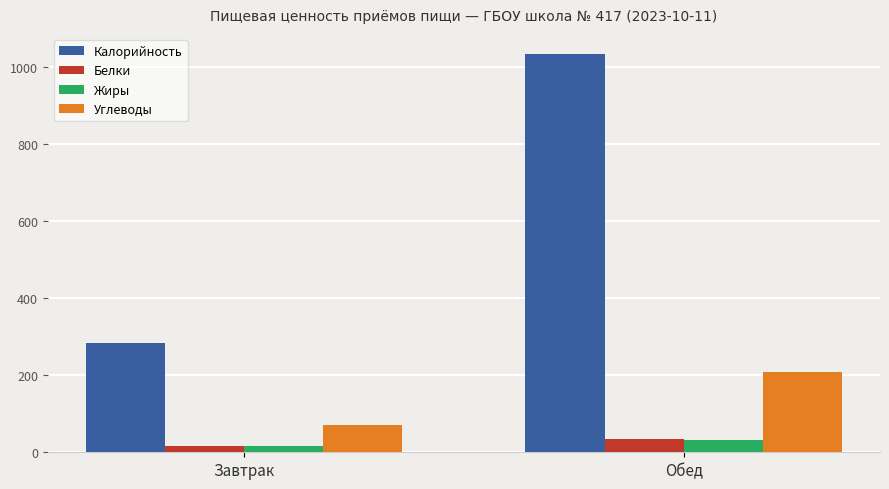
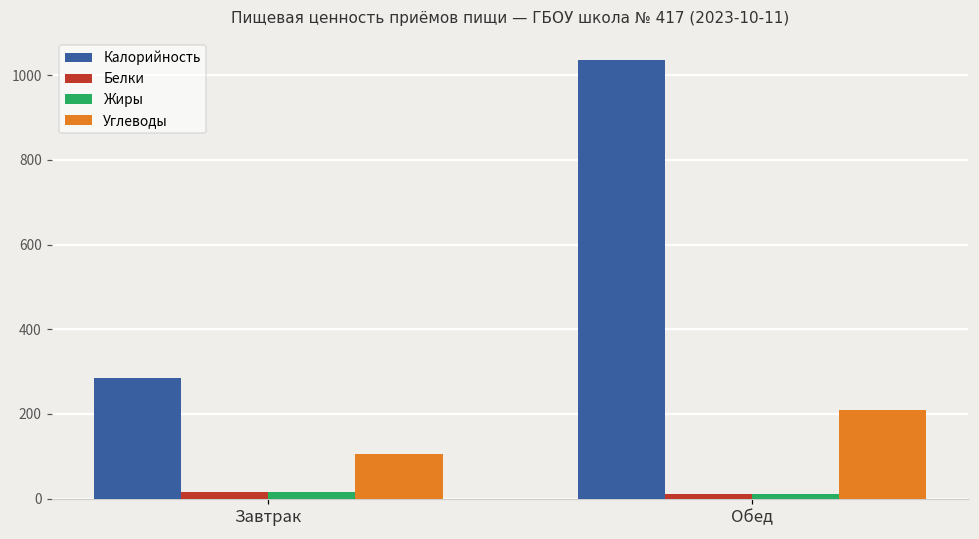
  {
    "Калорийность": {
      "Завтрак": 280,
      "Обед": 1040
    },
    "Белки": {
      "Завтрак": 20,
-     "Обед": 30
+     "Обед": 10
    },
    "Жиры": {
      "Завтрак": 20,
-     "Обед": 30
+     "Обед": 10
    },
    "Углеводы": {
-     "Завтрак": 70,
+     "Завтрак": 100,
      "Обед": 210
    }
  }
